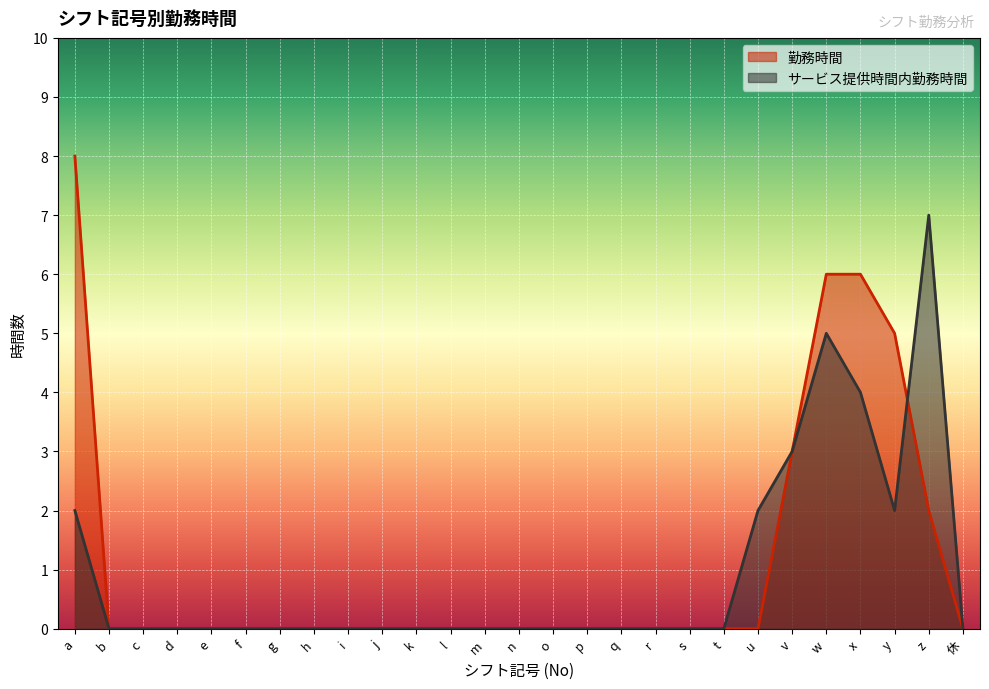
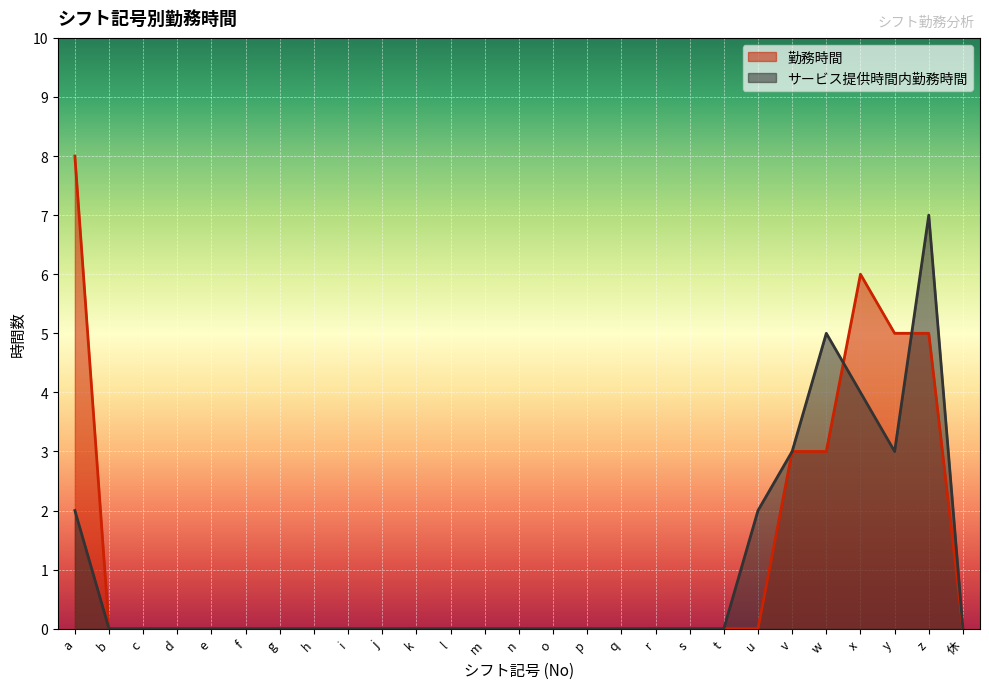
  {
    "勤務時間": {
      "a": 8,
      "u": 0,
-     "w": 6,
+     "w": 3,
      "x": 6,
      "y": 5,
-     "z": 2
+     "z": 5
    },
    "サービス提供時間内勤務時間": {
      "a": 2,
      "u": 2,
      "w": 5,
      "x": 4,
-     "y": 2,
+     "y": 3,
      "z": 7
    }
  }
